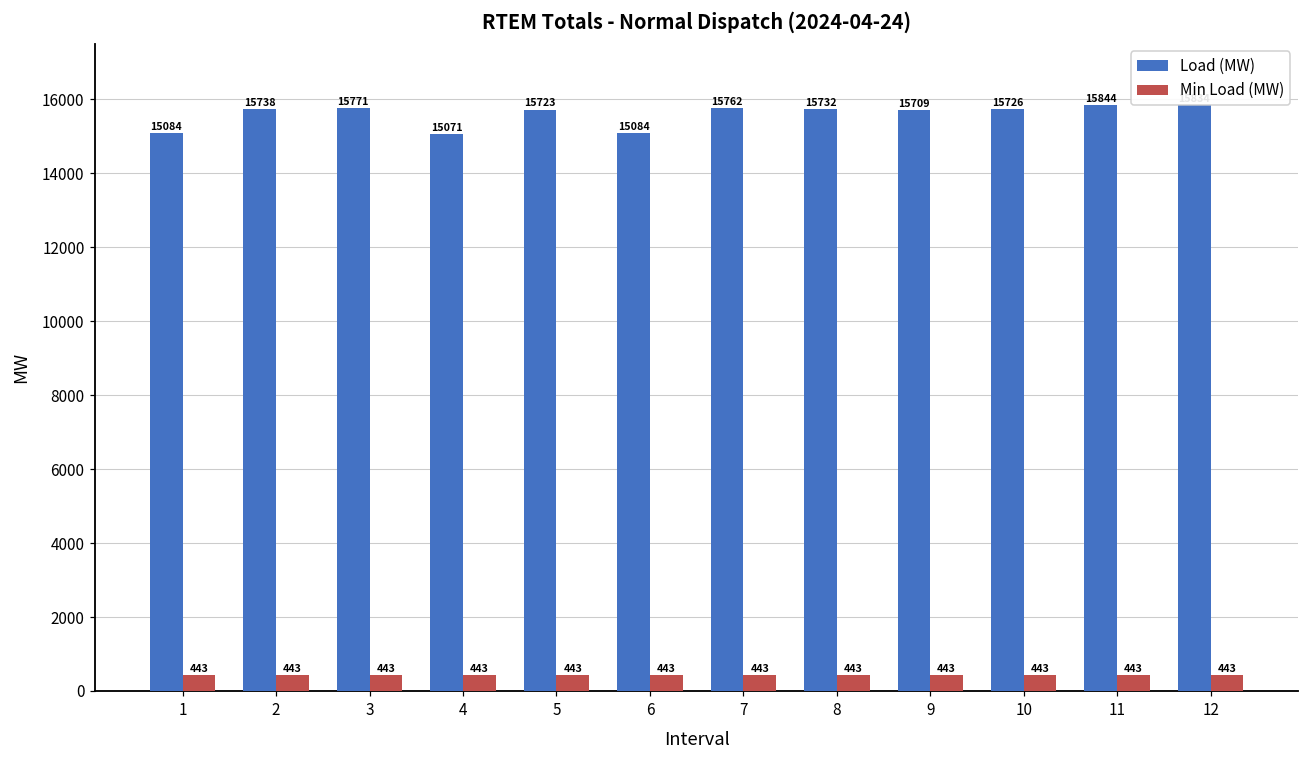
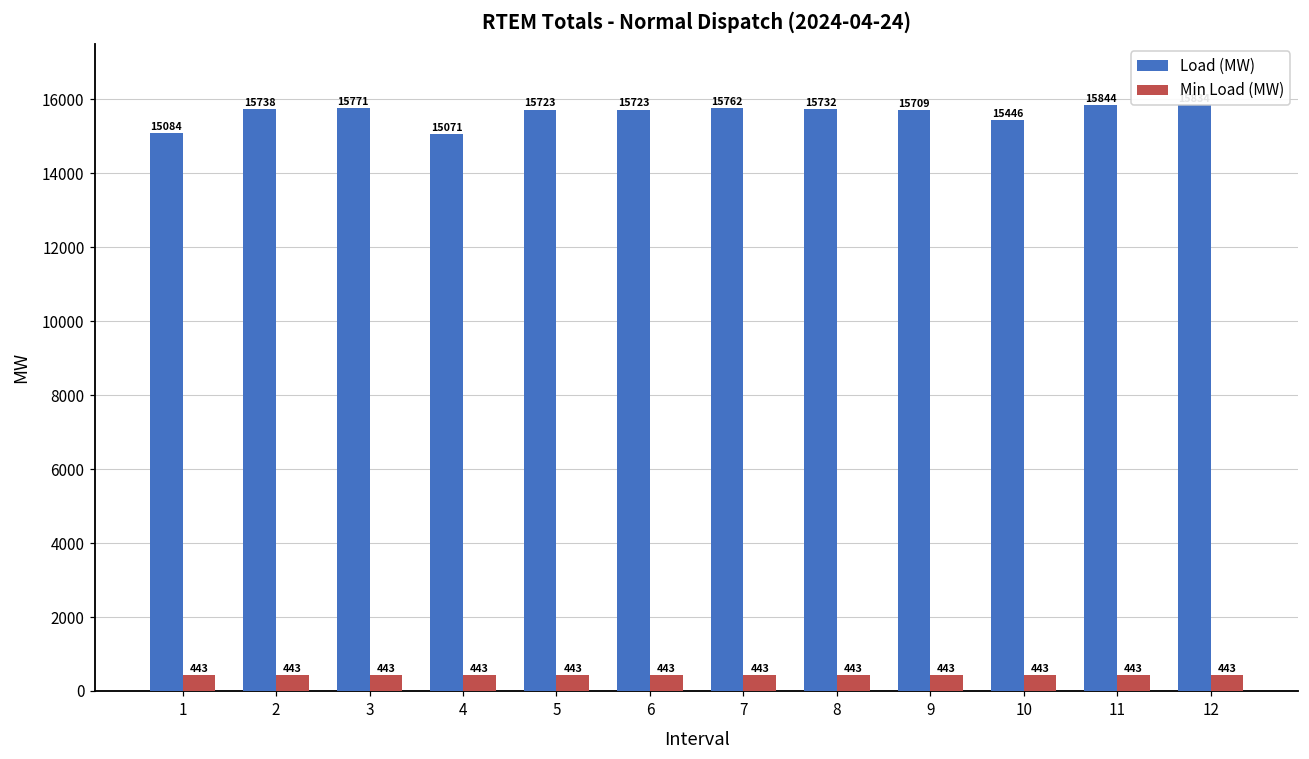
  {
    "Load (MW)": {
      "1": 15084,
      "2": 15738,
      "3": 15771,
      "4": 15071,
      "5": 15723,
-     "6": 15084,
+     "6": 15723,
      "7": 15762,
      "8": 15732,
      "9": 15709,
-     "10": 15726,
+     "10": 15446,
      "11": 15844
    },
    "Min Load (MW)": {
      "1": 443,
      "2": 443,
      "3": 443,
      "4": 443,
      "5": 443,
      "6": 443,
      "7": 443,
      "8": 443,
      "9": 443,
      "10": 443,
      "11": 443,
      "12": 443
    }
  }
